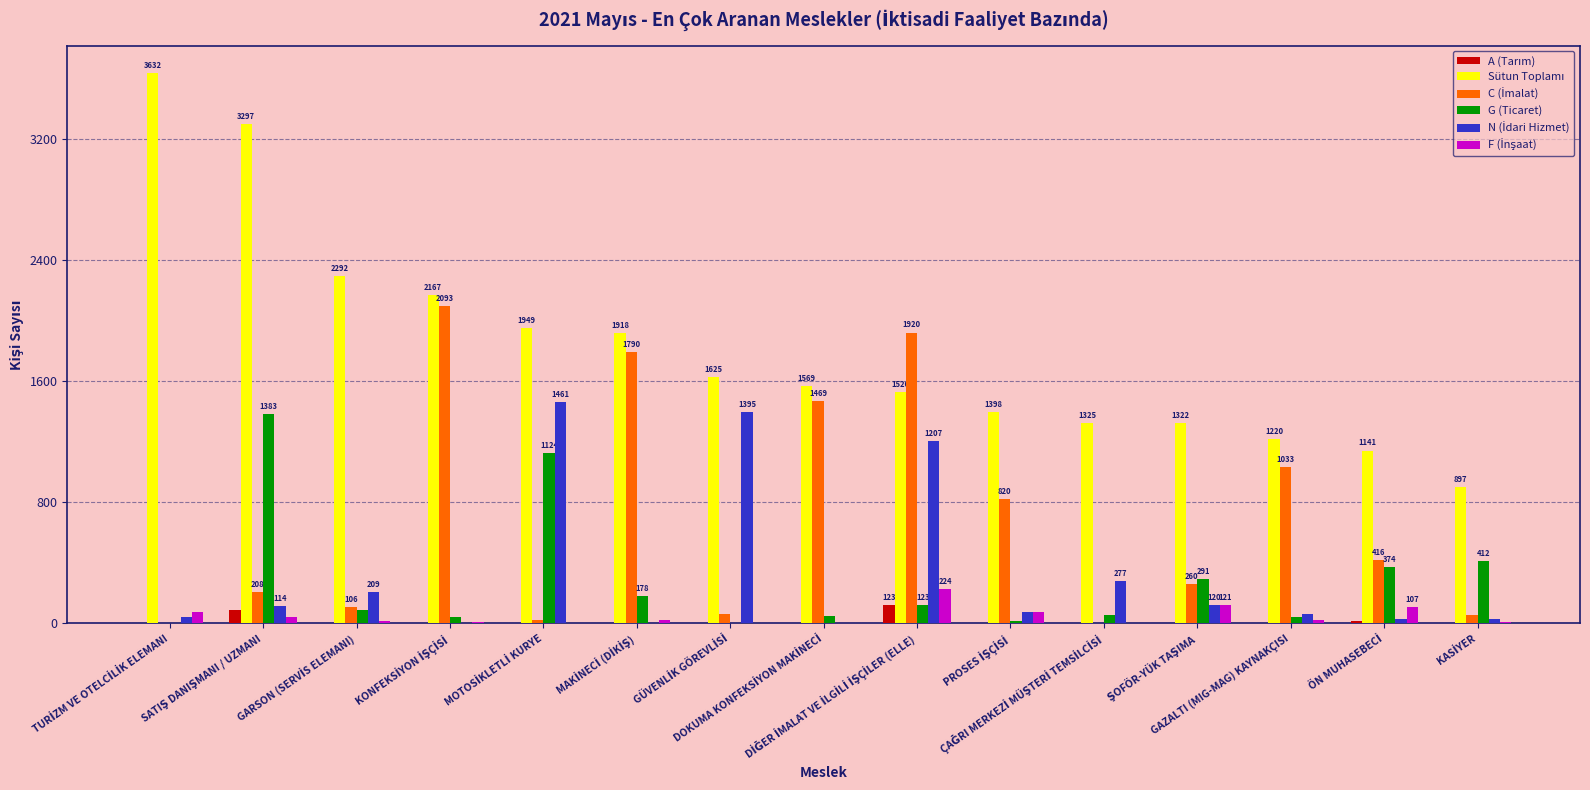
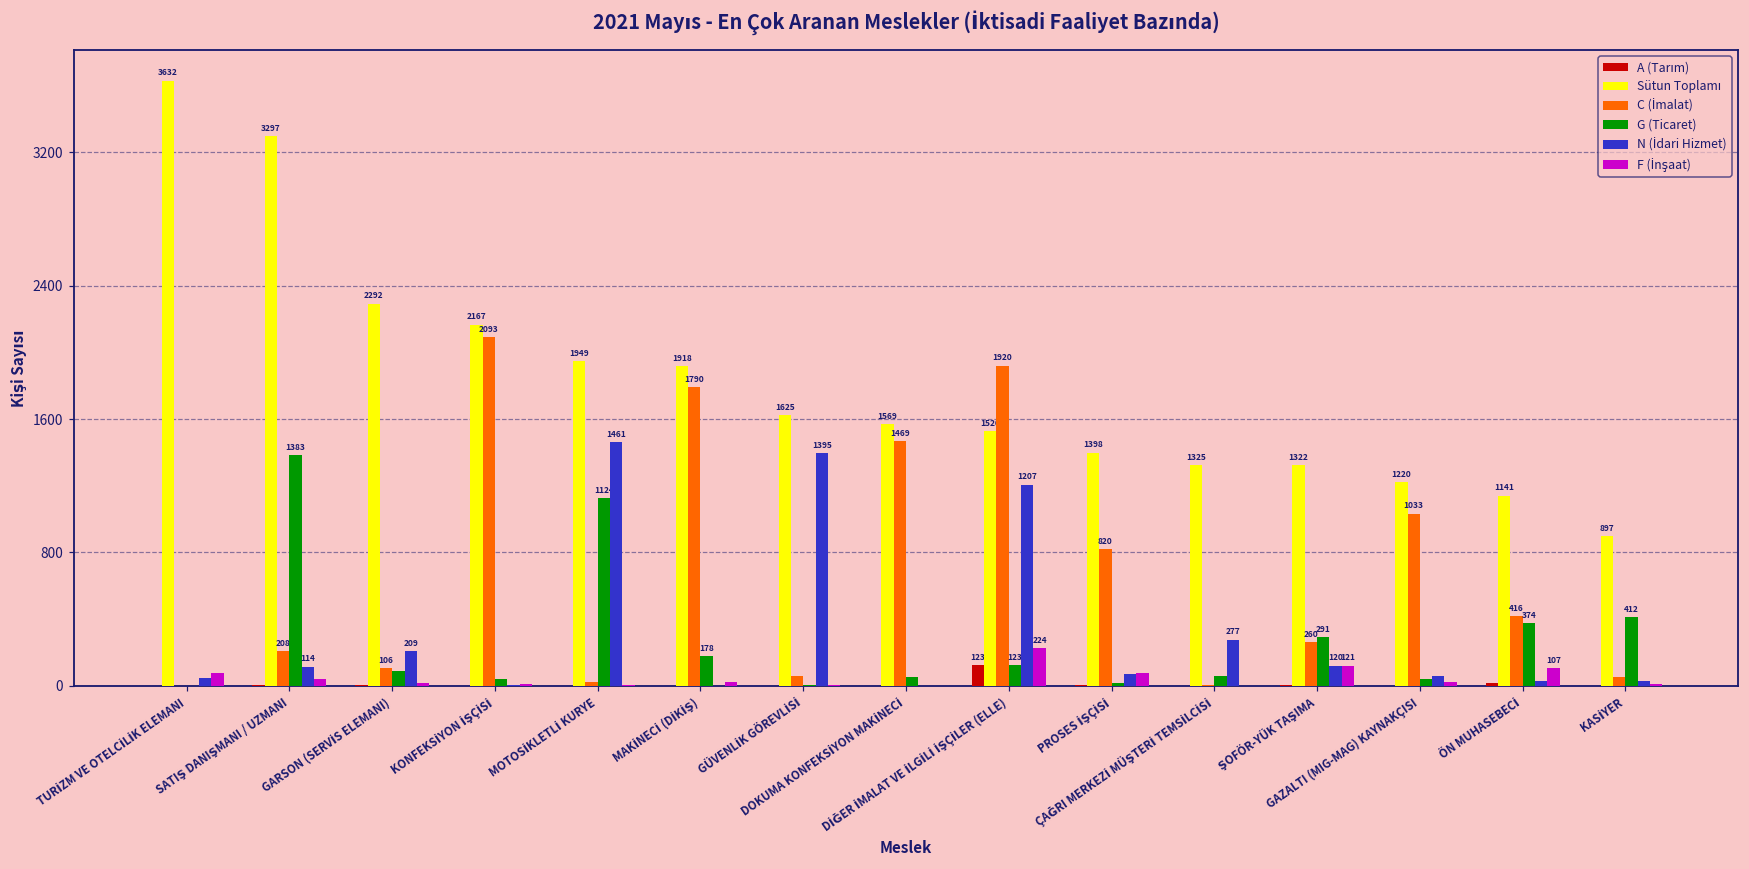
  {
    "A (Tarım)": {
      "TURİZM VE OTELCİLİK ELEMANI": 0,
-     "SATIŞ DANIŞMANI / UZMANI": 90,
+     "SATIŞ DANIŞMANI / UZMANI": 0,
      "KONFEKSİYON İŞÇİSİ": 0,
      "MOTOSİKLETLİ KURYE": 0,
      "MAKİNECİ (DİKİŞ)": 0,
      "GÜVENLİK GÖREVLİSİ": 0,
      "DOKUMA KONFEKSİYON MAKİNECİ": 0,
      "ÇAĞRI MERKEZİ MÜŞTERİ TEMSİLCİSİ": 0,
      "GAZALTI (MIG-MAG) KAYNAKÇISI": 0,
      "ÖN MUHASEBECİ": 20,
      "KASİYER": 0
    },
    "Sütun Toplamı": {
      "TURİZM VE OTELCİLİK ELEMANI": 3632,
      "SATIŞ DANIŞMANI / UZMANI": 3297,
      "GARSON (SERVİS ELEMANI)": 2292,
      "KONFEKSİYON İŞÇİSİ": 2167,
      "MOTOSİKLETLİ KURYE": 1949,
      "MAKİNECİ (DİKİŞ)": 1918,
      "GÜVENLİK GÖREVLİSİ": 1625,
      "DOKUMA KONFEKSİYON MAKİNECİ": 1569,
      "DİĞER İMALAT VE İLGİLİ İŞÇİLER (ELLE)": 1526,
      "PROSES İŞÇİSİ": 1398,
      "ÇAĞRI MERKEZİ MÜŞTERİ TEMSİLCİSİ": 1325,
      "ŞOFÖR-YÜK TAŞIMA": 1322,
      "GAZALTI (MIG-MAG) KAYNAKÇISI": 1220,
      "ÖN MUHASEBECİ": 1141,
      "KASİYER": 897
    },
    "C (İmalat)": {
      "SATIŞ DANIŞMANI / UZMANI": 208,
      "GARSON (SERVİS ELEMANI)": 106,
      "KONFEKSİYON İŞÇİSİ": 2093,
      "MAKİNECİ (DİKİŞ)": 1790,
      "DOKUMA KONFEKSİYON MAKİNECİ": 1469,
      "DİĞER İMALAT VE İLGİLİ İŞÇİLER (ELLE)": 1920,
      "PROSES İŞÇİSİ": 820,
      "ŞOFÖR-YÜK TAŞIMA": 260,
      "GAZALTI (MIG-MAG) KAYNAKÇISI": 1033,
      "ÖN MUHASEBECİ": 416
    },
    "G (Ticaret)": {
      "SATIŞ DANIŞMANI / UZMANI": 1383,
      "MOTOSİKLETLİ KURYE": 1124,
      "MAKİNECİ (DİKİŞ)": 178,
      "DİĞER İMALAT VE İLGİLİ İŞÇİLER (ELLE)": 123,
      "ŞOFÖR-YÜK TAŞIMA": 291,
      "ÖN MUHASEBECİ": 374,
      "KASİYER": 412
    },
    "N (İdari Hizmet)": {
      "SATIŞ DANIŞMANI / UZMANI": 114,
      "GARSON (SERVİS ELEMANI)": 209,
      "MOTOSİKLETLİ KURYE": 1461,
      "GÜVENLİK GÖREVLİSİ": 1395,
      "DİĞER İMALAT VE İLGİLİ İŞÇİLER (ELLE)": 1207,
      "ÇAĞRI MERKEZİ MÜŞTERİ TEMSİLCİSİ": 277
    },
    "F (İnşaat)": {
      "DİĞER İMALAT VE İLGİLİ İŞÇİLER (ELLE)": 224,
      "ÖN MUHASEBECİ": 107
    }
  }
